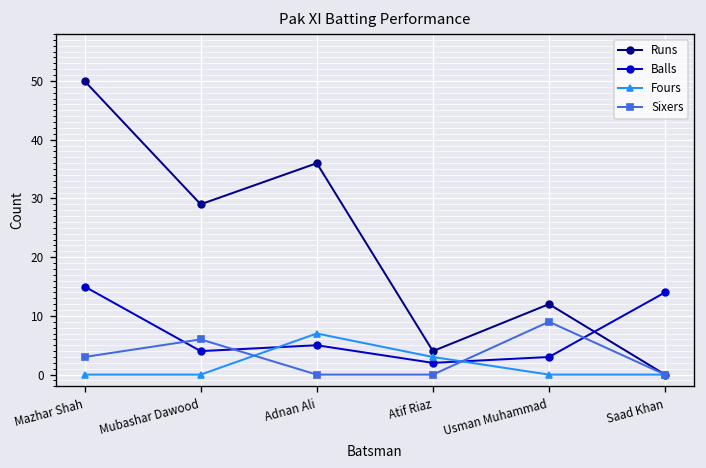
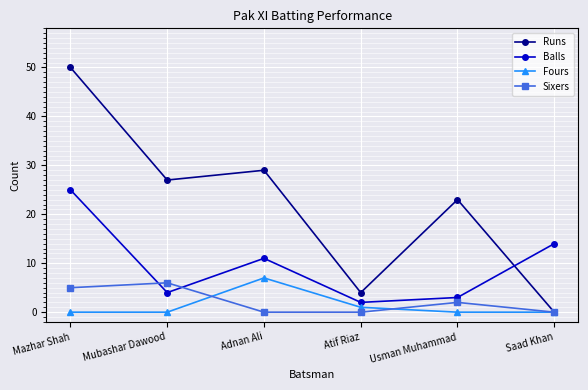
  {
    "Runs": {
      "Mazhar Shah": 50,
-     "Mubashar Dawood": 29,
-     "Adnan Ali": 36,
+     "Mubashar Dawood": 27,
+     "Adnan Ali": 29,
      "Atif Riaz": 4,
-     "Usman Muhammad": 12
+     "Usman Muhammad": 23
    },
    "Balls": {
-     "Mazhar Shah": 15,
+     "Mazhar Shah": 25,
      "Mubashar Dawood": 4,
-     "Adnan Ali": 5,
+     "Adnan Ali": 11,
      "Atif Riaz": 2,
      "Usman Muhammad": 3,
      "Saad Khan": 14
    },
    "Fours": {
      "Mazhar Shah": 0,
      "Mubashar Dawood": 0,
      "Adnan Ali": 7,
-     "Atif Riaz": 3,
+     "Atif Riaz": 1,
      "Usman Muhammad": 0
    },
    "Sixers": {
-     "Mazhar Shah": 3,
+     "Mazhar Shah": 5,
      "Mubashar Dawood": 6,
      "Adnan Ali": 0,
      "Atif Riaz": 0,
-     "Usman Muhammad": 9
+     "Usman Muhammad": 2
    }
  }
